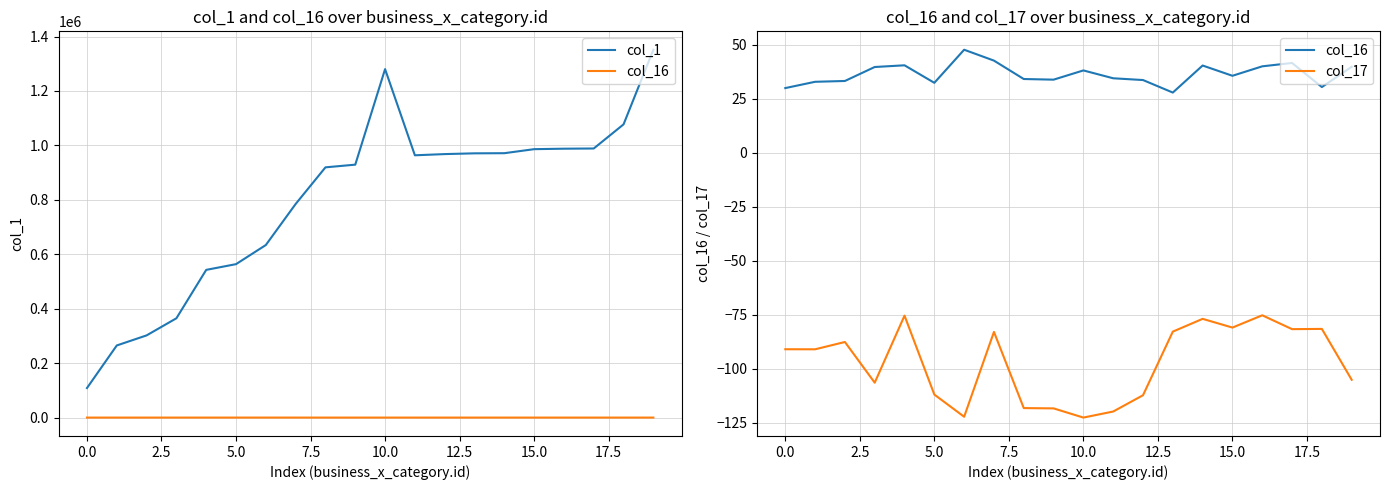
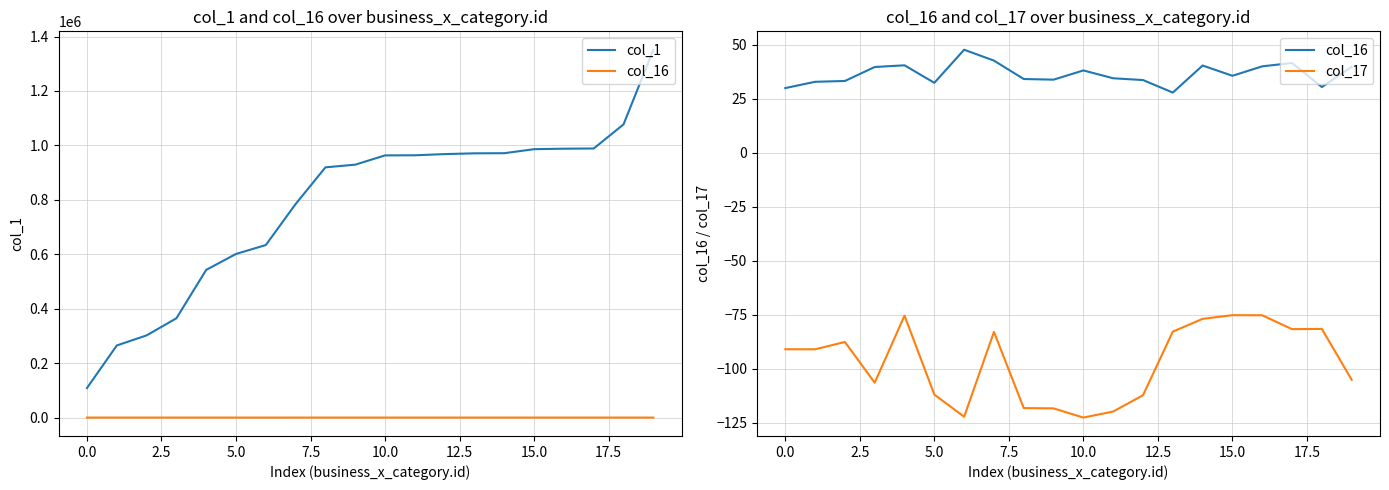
  {
    "col_1 and col_16 over business_x_category.id": {
      "col_1": {
        "0.0": 110000,
-       "5.0": 560000,
-       "10.0": 1280000,
+       "5.0": 600000,
+       "10.0": 960000,
        "15.0": 990000
      }
    },
    "col_16 and col_17 over business_x_category.id": {
      "col_16": {
        "0.0": 30,
        "5.0": 32,
        "10.0": 38,
        "15.0": 36
      },
      "col_17": {
        "0.0": -91,
        "5.0": -112,
        "10.0": -123,
-       "15.0": -81
+       "15.0": -75
      }
    }
  }
